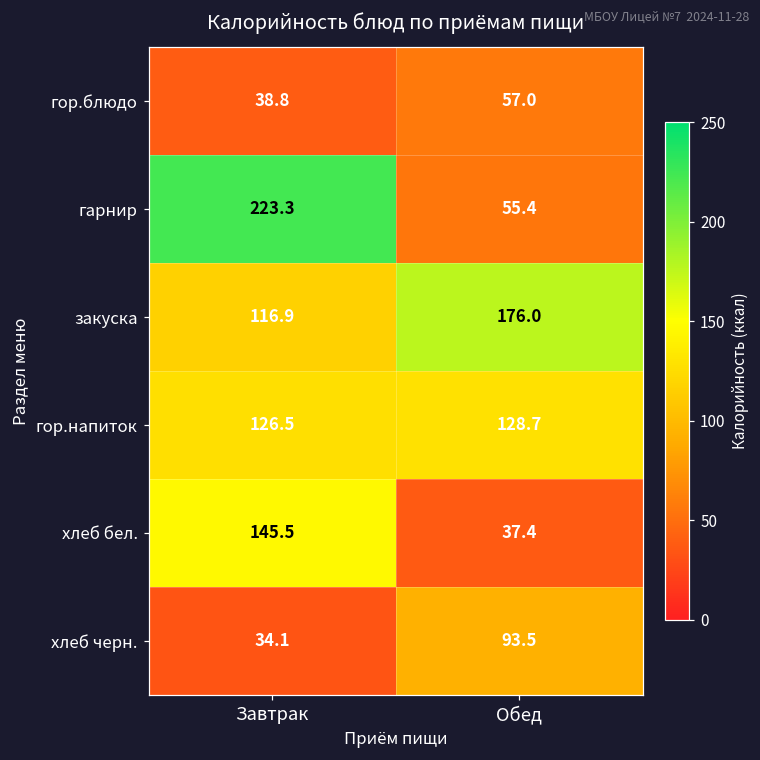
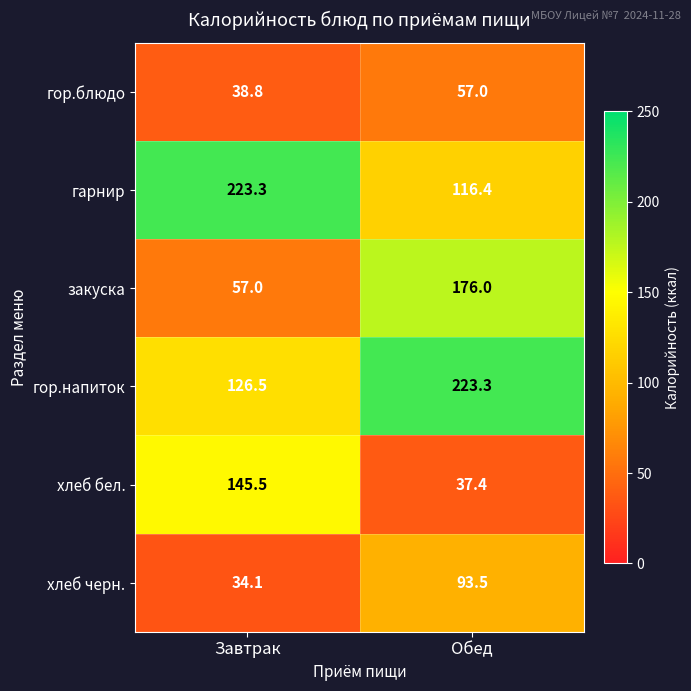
  {
    "гор.блюдо": {
      "Завтрак": 38.8,
      "Обед": 57.0
    },
    "гарнир": {
      "Завтрак": 223.3,
-     "Обед": 55.4
+     "Обед": 116.4
    },
    "закуска": {
-     "Завтрак": 116.9,
+     "Завтрак": 57.0,
      "Обед": 176.0
    },
    "гор.напиток": {
      "Завтрак": 126.5,
-     "Обед": 128.7
+     "Обед": 223.3
    },
    "хлеб бел.": {
      "Завтрак": 145.5,
      "Обед": 37.4
    },
    "хлеб черн.": {
      "Завтрак": 34.1,
      "Обед": 93.5
    }
  }
